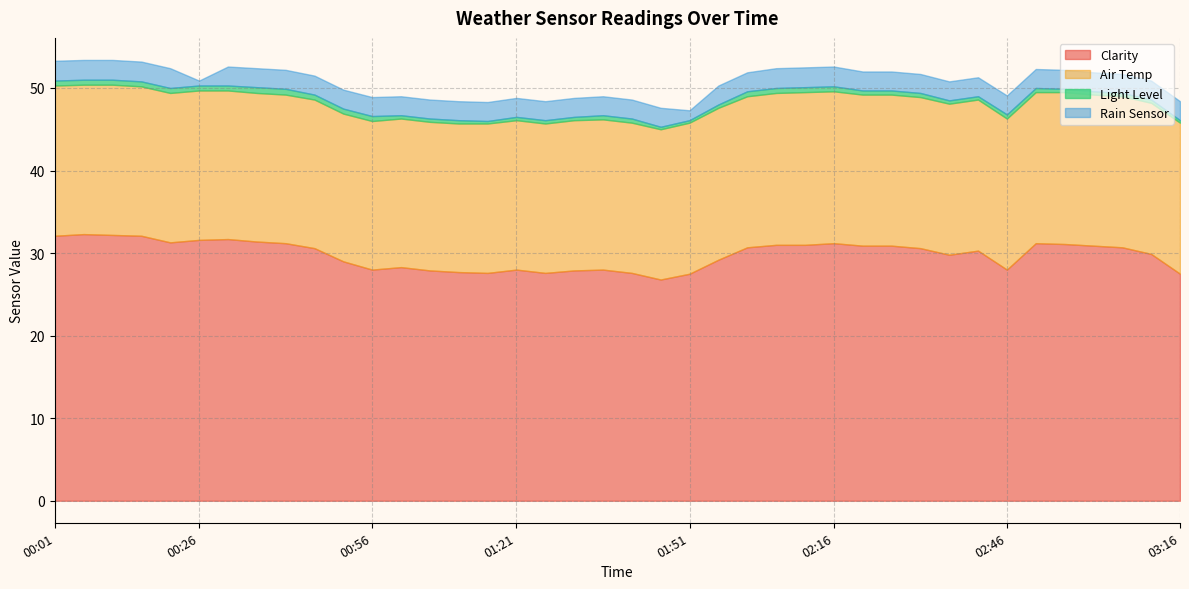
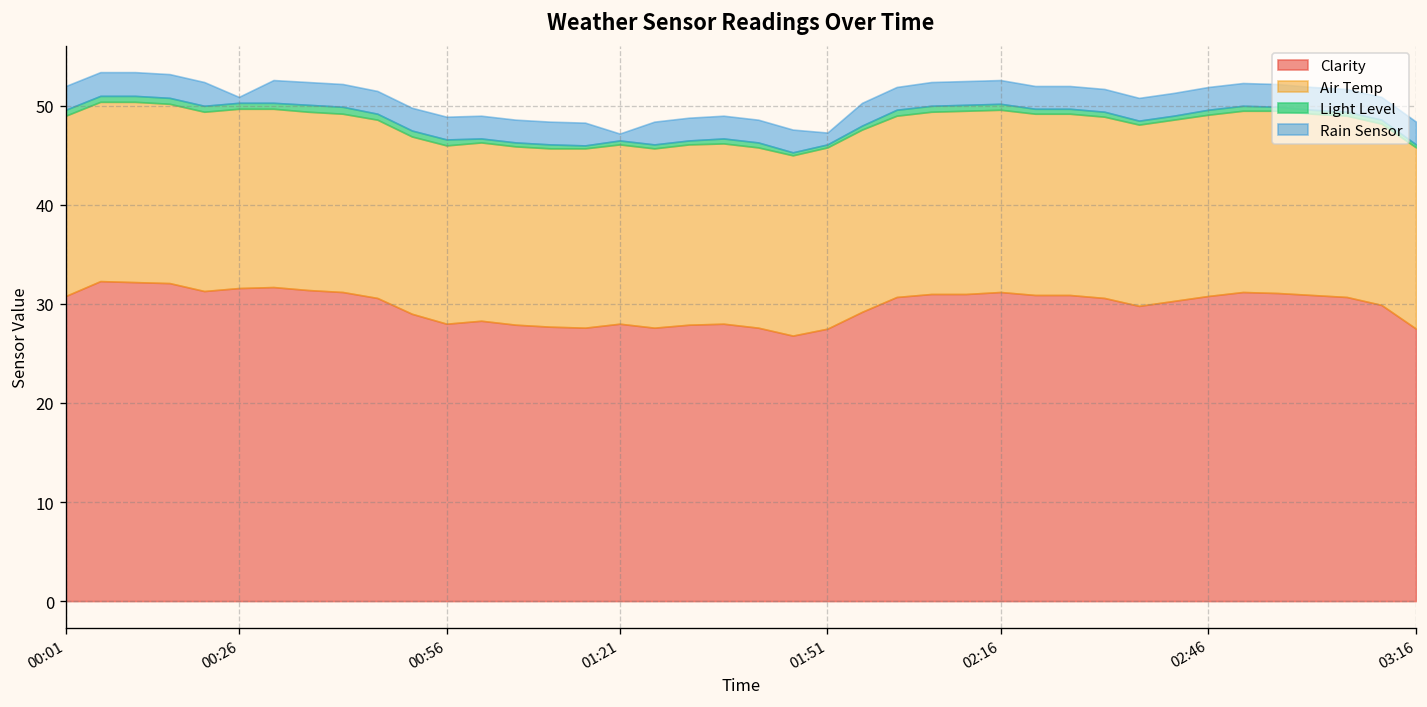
  {
    "Clarity": {
-     "00:01": 32,
+     "00:01": 31,
      "00:26": 32,
      "00:56": 28,
      "01:21": 28,
      "01:51": 28,
      "02:16": 31,
-     "02:46": 28,
+     "02:46": 31,
      "03:16": 28
    },
    "Air Temp": {
      "00:01": 18,
      "00:26": 18,
      "00:56": 18,
      "01:21": 18,
      "02:16": 18,
      "02:46": 18
    },
    "Light Level": {
      "00:01": 1,
      "00:26": 1,
      "00:56": 1,
      "01:21": 0,
      "02:16": 1,
      "02:46": 1
    },
    "Rain Sensor": {
      "00:01": 2,
      "00:26": 1,
      "00:56": 2,
-     "01:21": 2,
+     "01:21": 1,
      "01:51": 1,
      "02:16": 2,
      "02:46": 2,
      "03:16": 2
    }
  }
